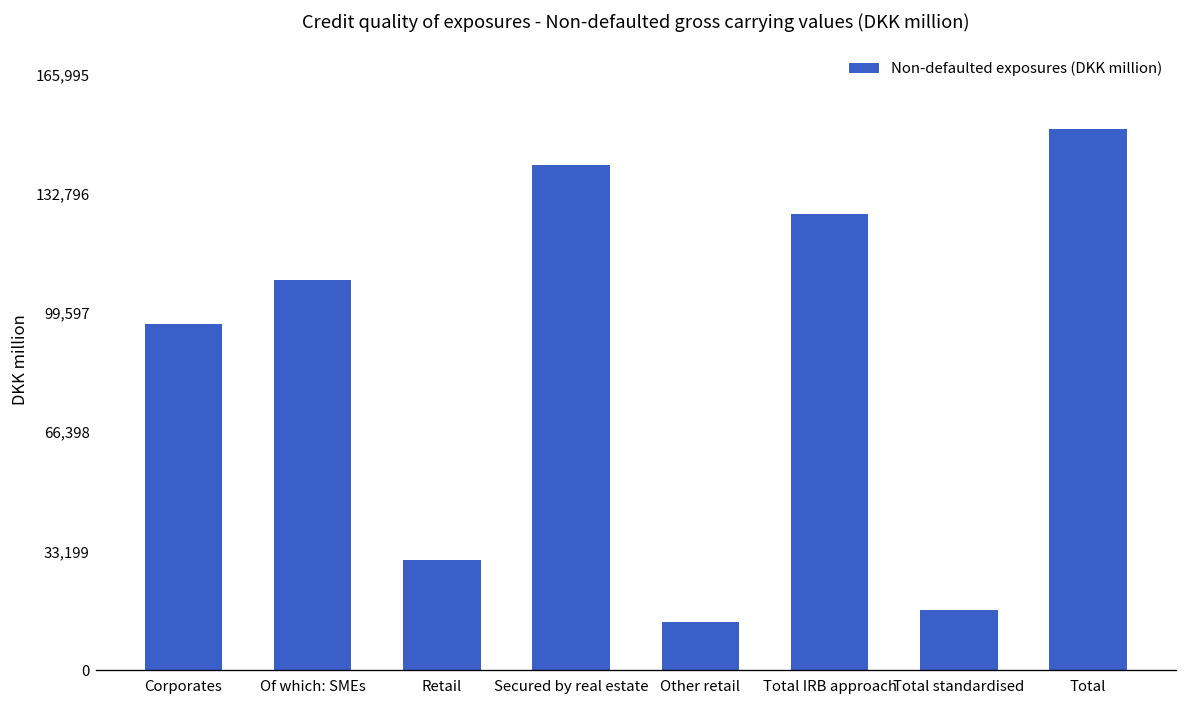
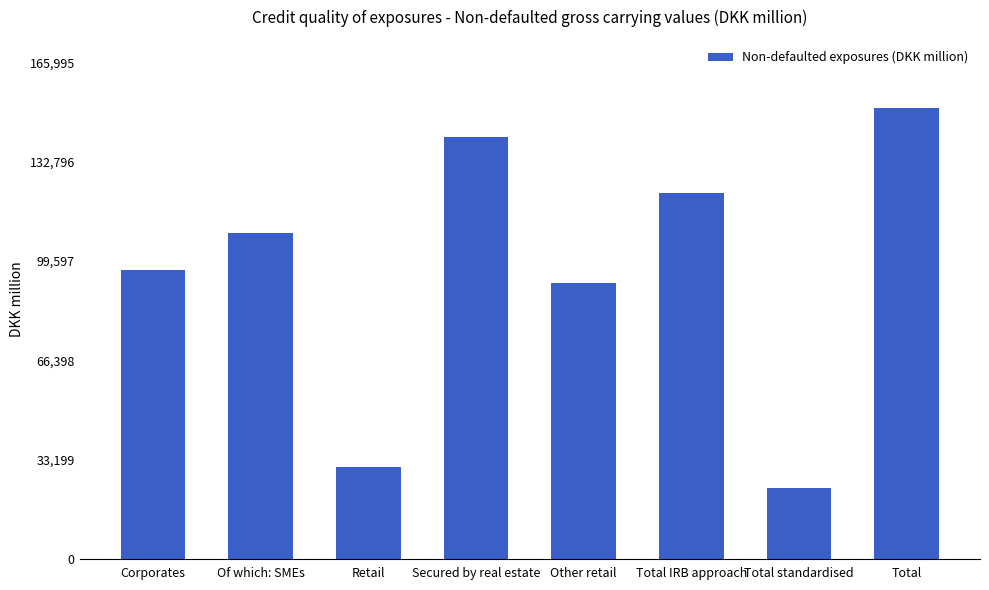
  {
    "Corporates": "97,000",
    "Of which: SMEs": "109,000",
    "Retail": "31,000",
    "Secured by real estate": "141,000",
-   "Other retail": "14,000",
-   "Total IRB approach": "127,000",
-   "Total standardised": "17,000",
+   "Other retail": "92,000",
+   "Total IRB approach": "122,000",
+   "Total standardised": "24,000",
    "Total": "151,000"
  }
